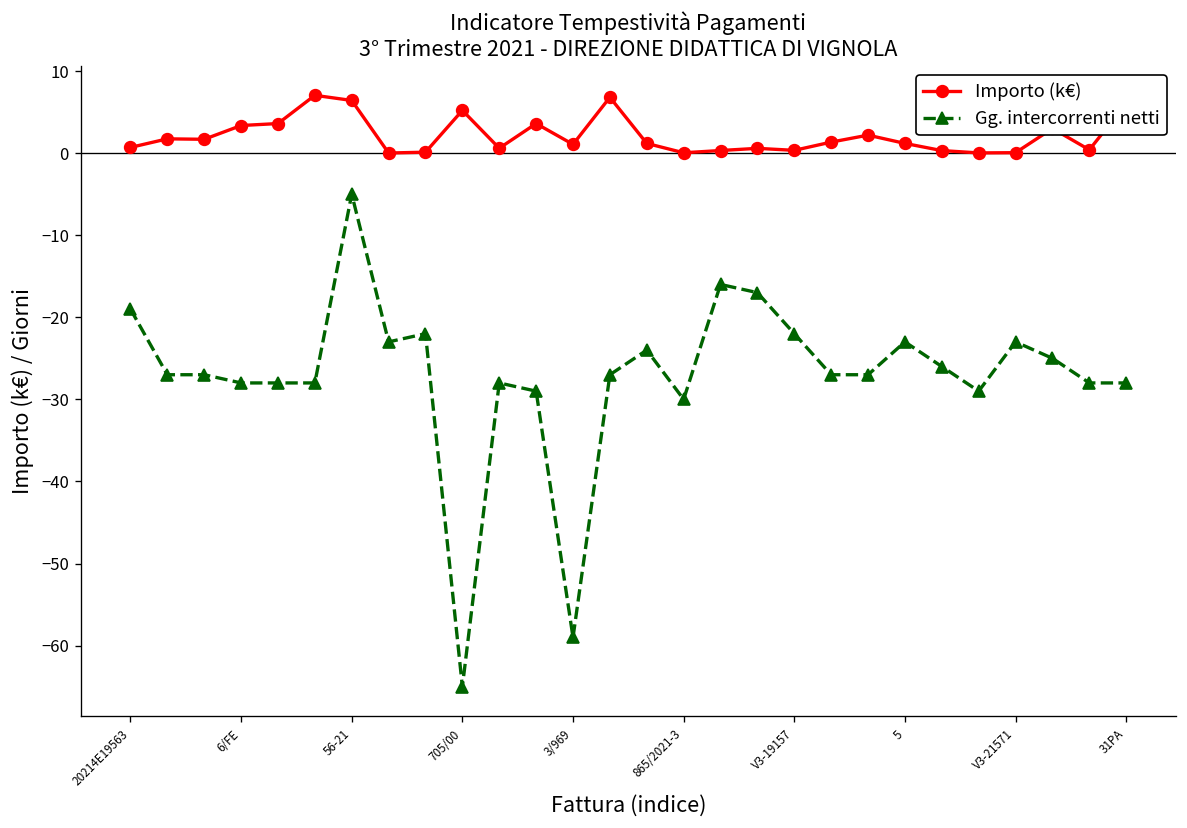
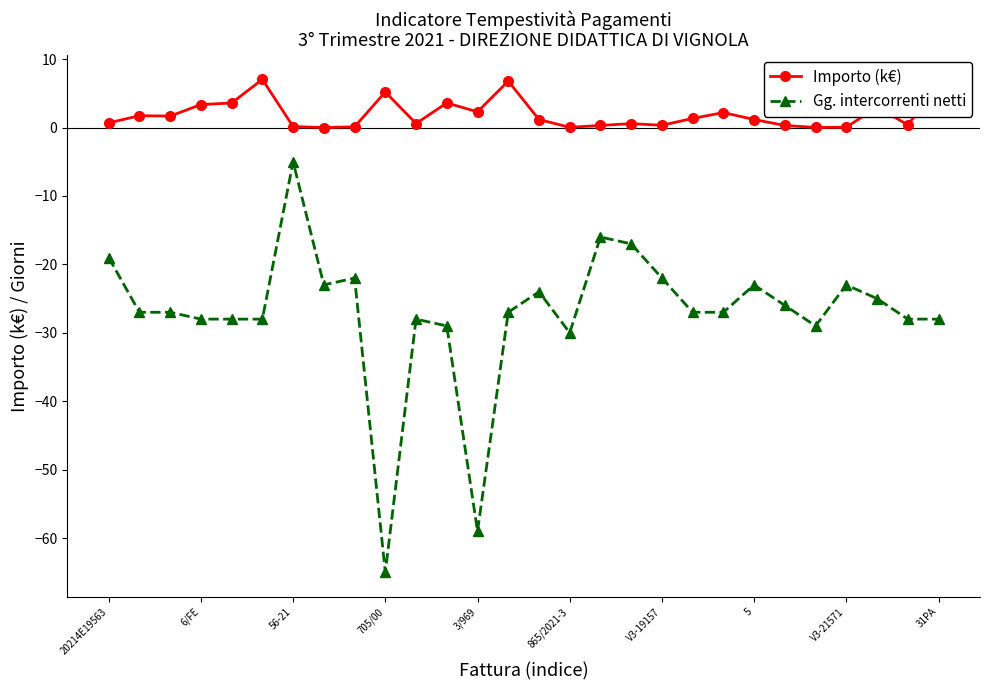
  {
    "Importo (k€)": {
      "20214E19563": 1,
      "6/FE": 3,
-     "56-21": 6,
+     "56-21": 0,
      "705/00": 5,
-     "3/969": 1,
+     "3/969": 2,
      "865/2021-3": 0,
      "V3-19157": 0,
      "5": 1,
      "V3-21571": 0
    },
    "Gg. intercorrenti netti": {
      "20214E19563": -19,
      "6/FE": -28,
      "56-21": -5,
      "705/00": -65,
      "3/969": -59,
      "865/2021-3": -30,
      "V3-19157": -22,
      "5": -23,
      "V3-21571": -23,
      "31PA": -28
    }
  }
